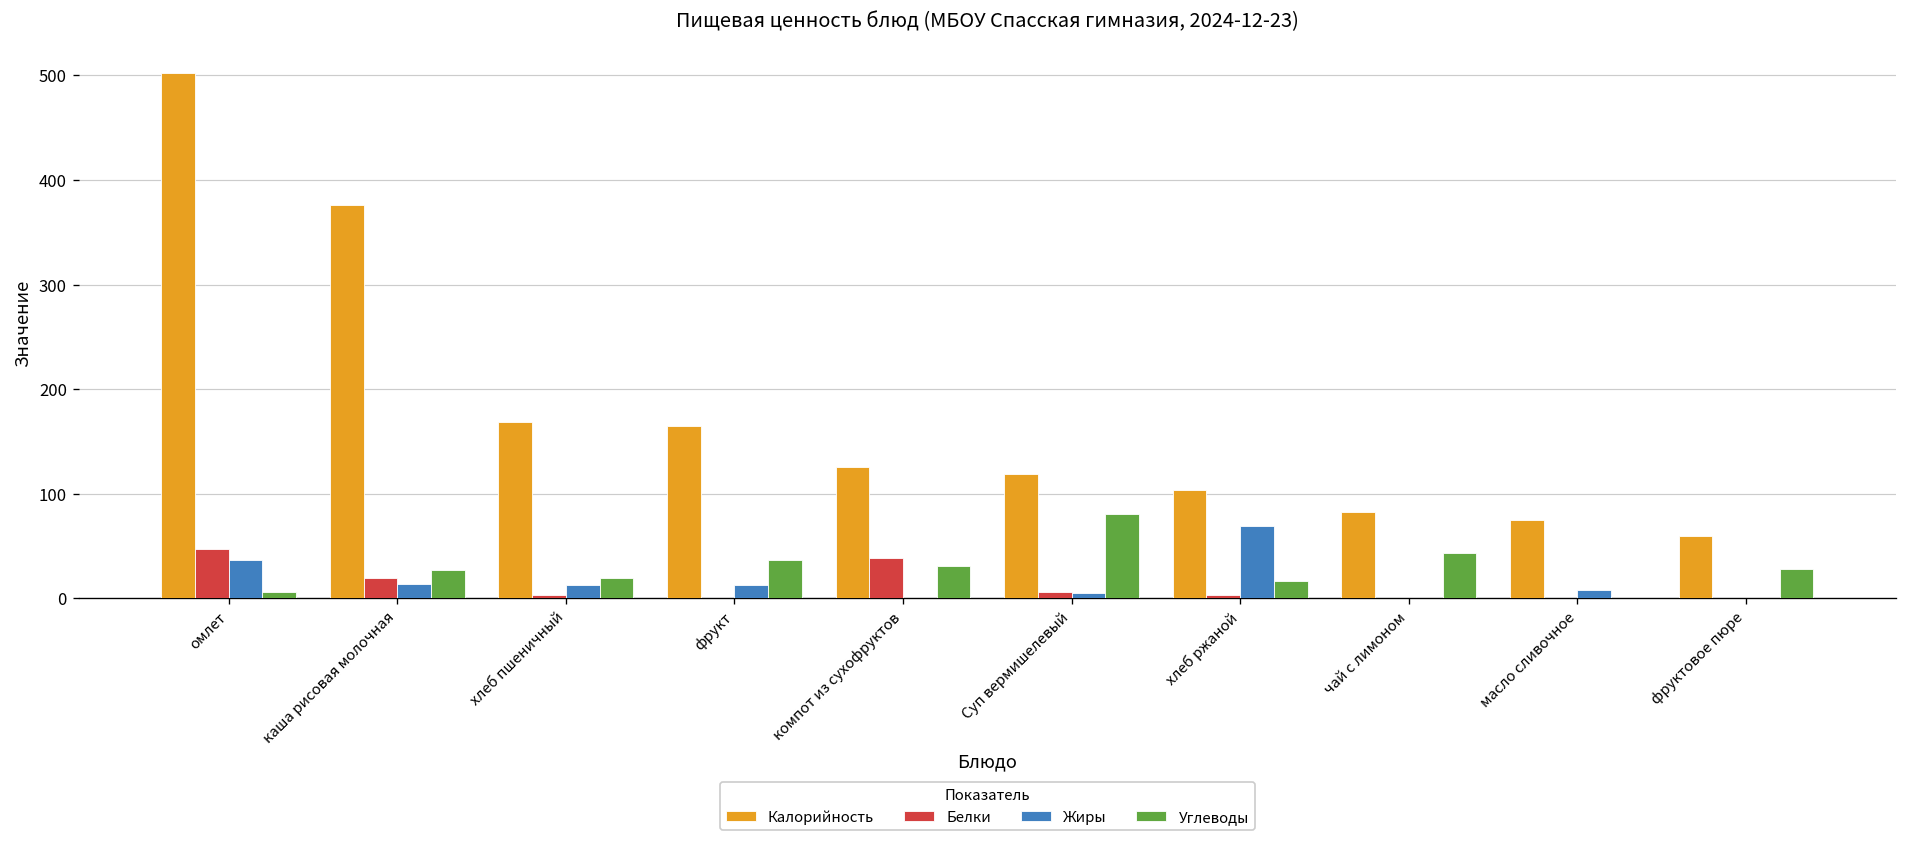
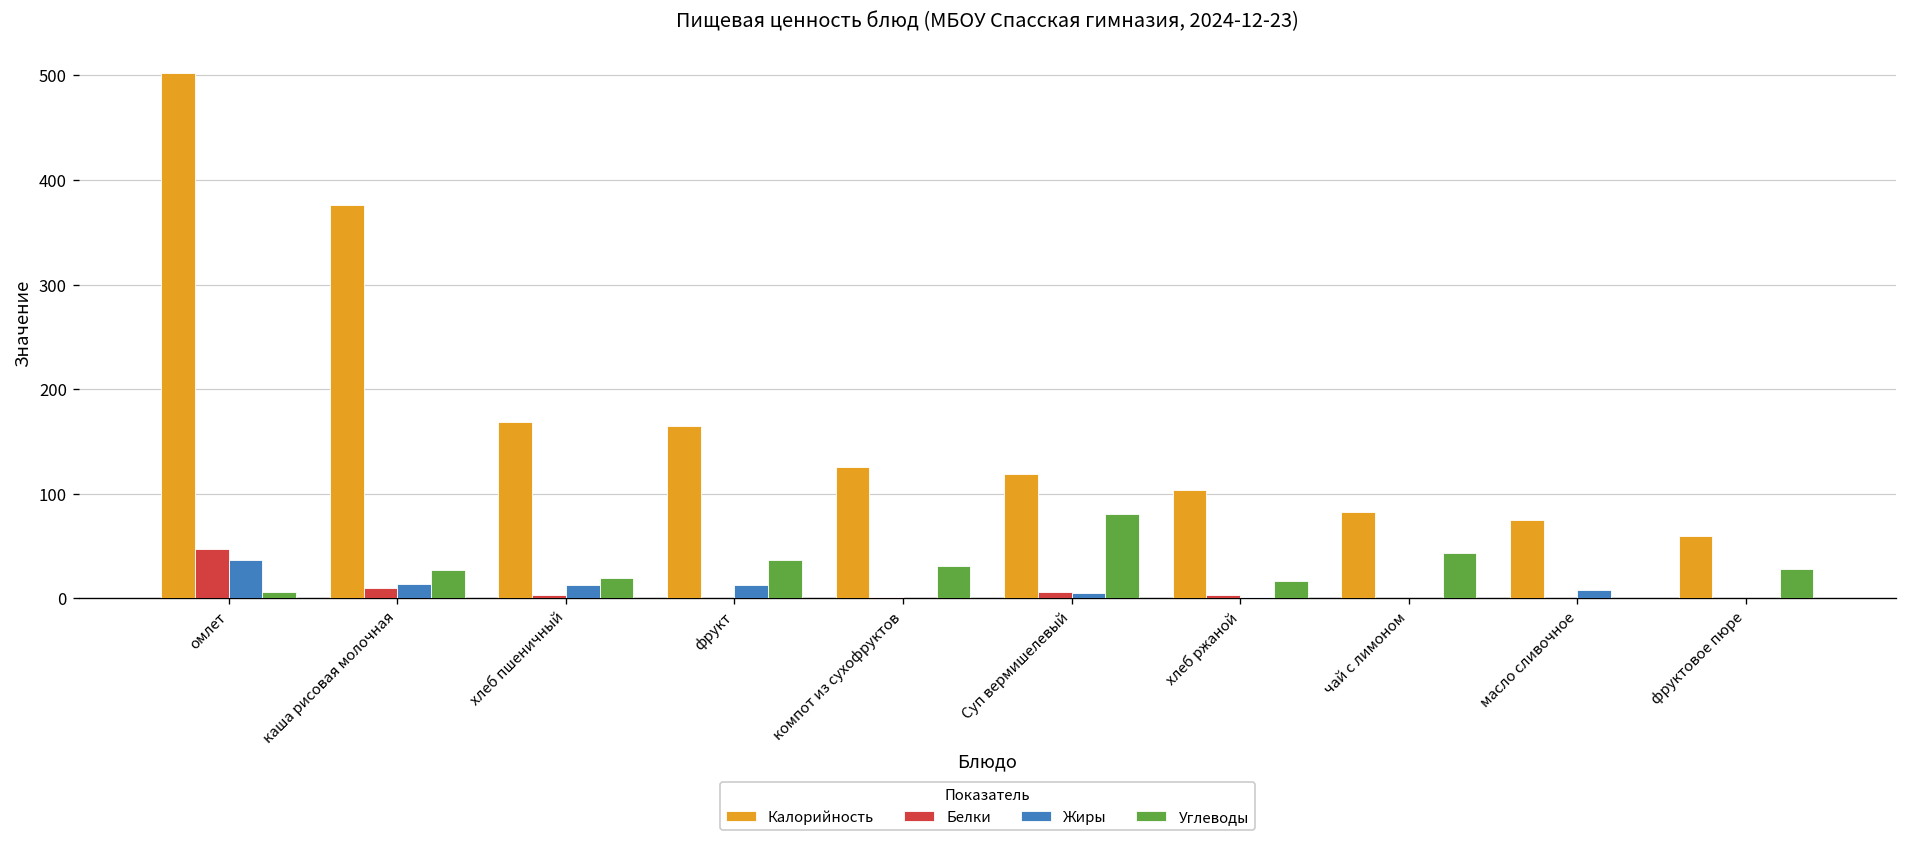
  {
    "Калорийность": {
      "омлет": 500,
      "каша рисовая молочная": 380,
      "хлеб пшеничный": 170,
      "фрукт": 170,
      "компот из сухофруктов": 130,
      "Суп вермишелевый": 120,
      "хлеб ржаной": 100,
      "чай с лимоном": 80,
      "масло сливочное": 70,
      "фруктовое пюре": 60
    },
    "Белки": {
      "омлет": 50,
-     "каша рисовая молочная": 20,
-     "компот из сухофруктов": 40,
+     "каша рисовая молочная": 10,
+     "компот из сухофруктов": 0,
      "Суп вермишелевый": 10,
      "хлеб ржаной": 0,
      "фруктовое пюре": 0
    },
    "Жиры": {
      "омлет": 40,
      "каша рисовая молочная": 10,
      "хлеб пшеничный": 10,
      "фрукт": 10,
      "Суп вермишелевый": 10,
-     "хлеб ржаной": 70,
+     "хлеб ржаной": 0,
      "масло сливочное": 10,
      "фруктовое пюре": 0
    },
    "Углеводы": {
      "омлет": 10,
      "каша рисовая молочная": 30,
      "хлеб пшеничный": 20,
      "фрукт": 40,
      "компот из сухофруктов": 30,
      "Суп вермишелевый": 80,
      "хлеб ржаной": 20,
      "чай с лимоном": 40,
      "фруктовое пюре": 30
    }
  }
